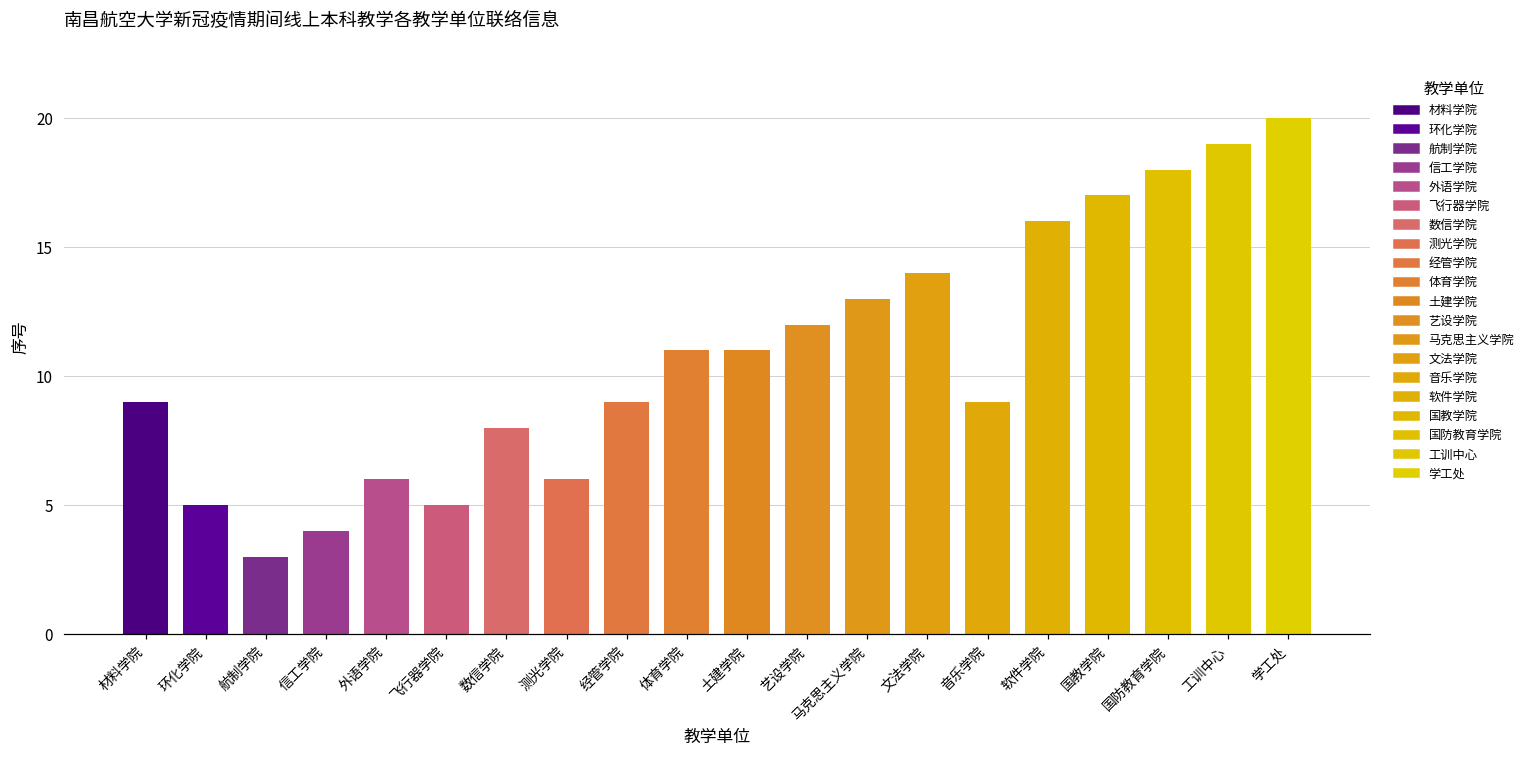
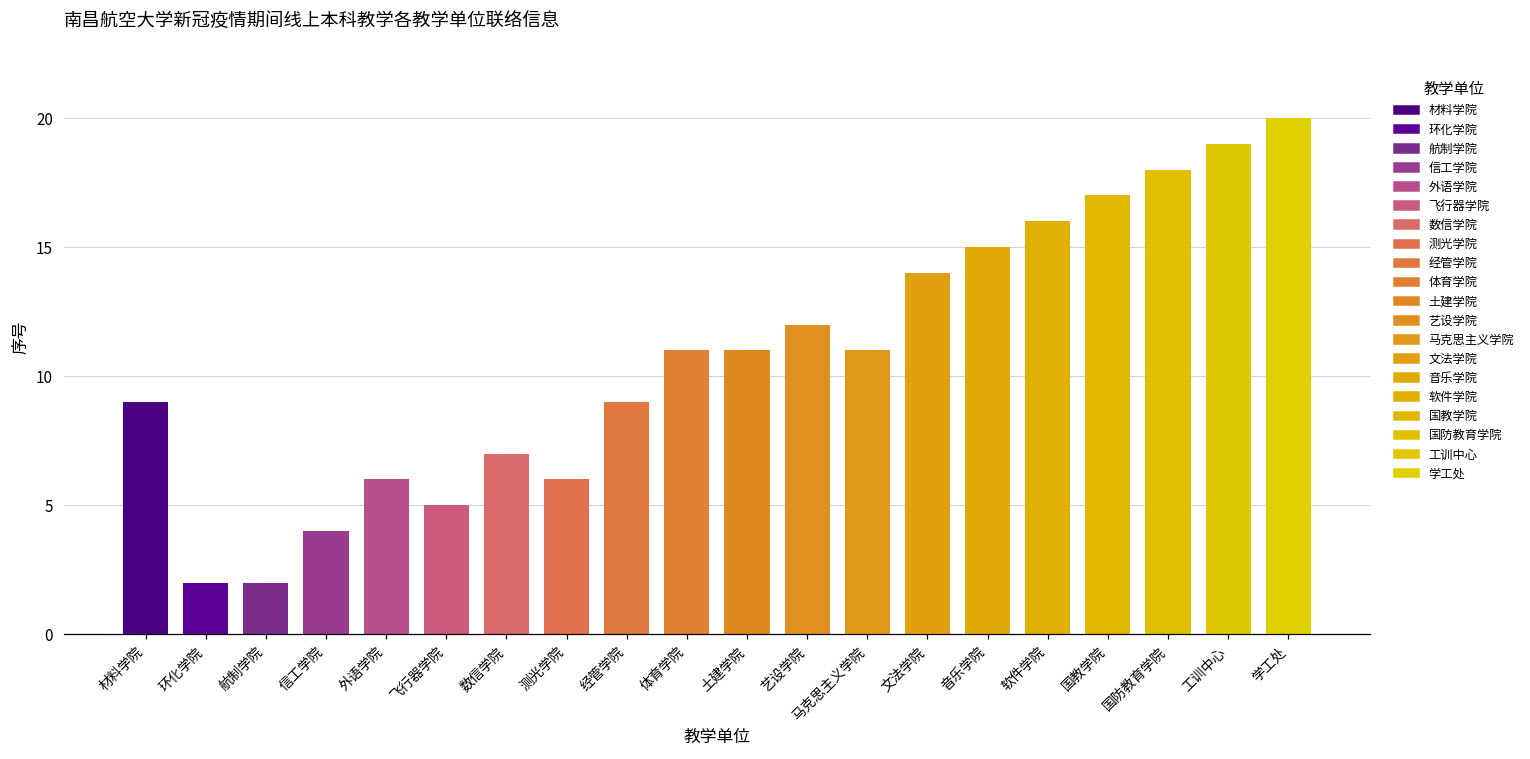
  {
    "材料学院": 9,
-   "环化学院": 5,
-   "航制学院": 3,
+   "环化学院": 2,
+   "航制学院": 2,
    "信工学院": 4,
    "外语学院": 6,
    "飞行器学院": 5,
-   "数信学院": 8,
+   "数信学院": 7,
    "测光学院": 6,
    "经管学院": 9,
    "体育学院": 11,
    "土建学院": 11,
    "艺设学院": 12,
-   "马克思主义学院": 13,
+   "马克思主义学院": 11,
    "文法学院": 14,
-   "音乐学院": 9,
+   "音乐学院": 15,
    "软件学院": 16,
    "国教学院": 17,
    "国防教育学院": 18,
    "工训中心": 19,
    "学工处": 20
  }
